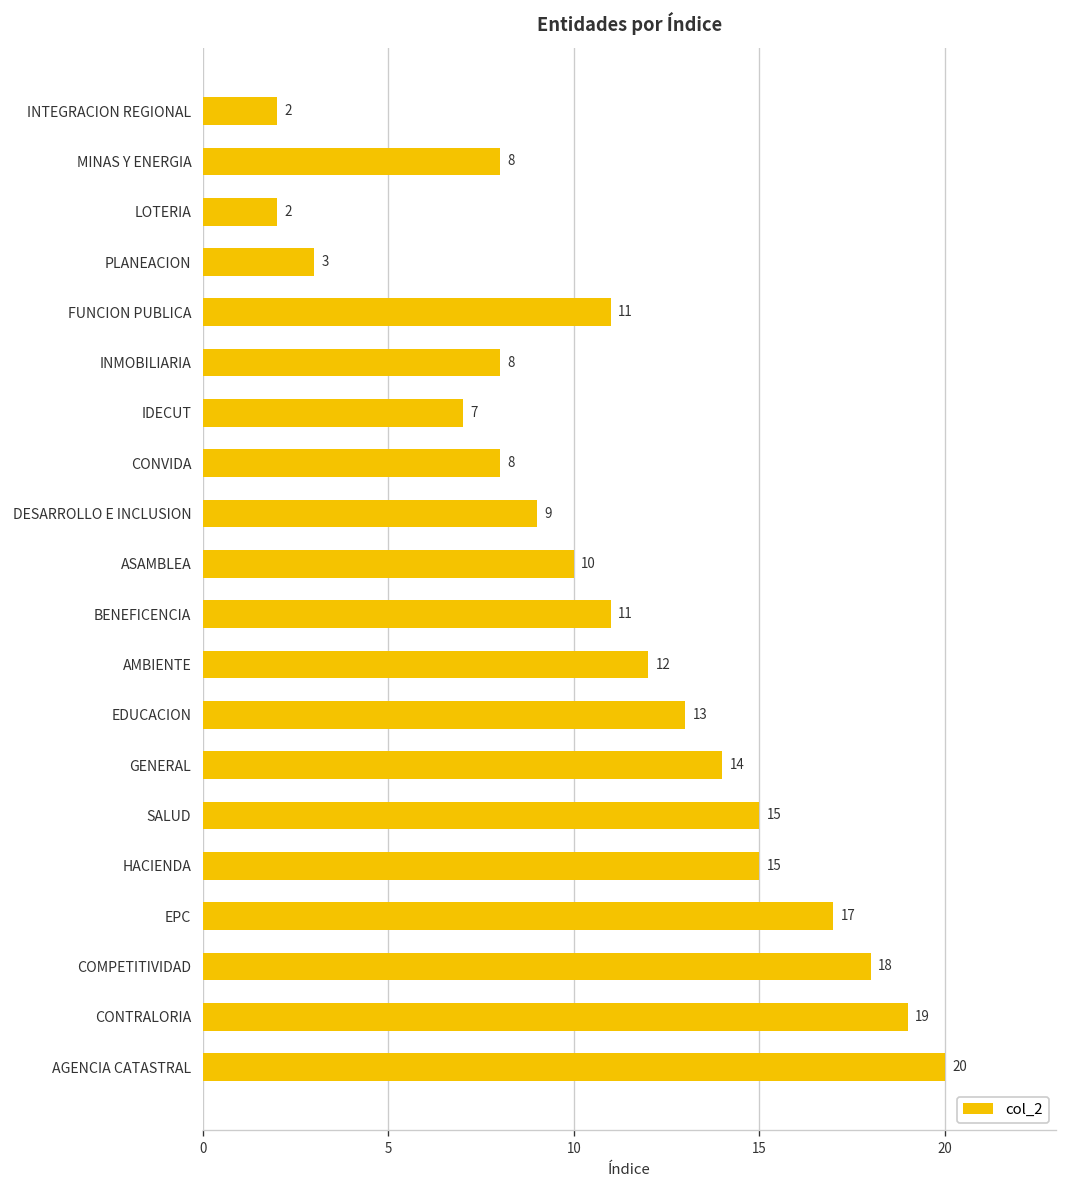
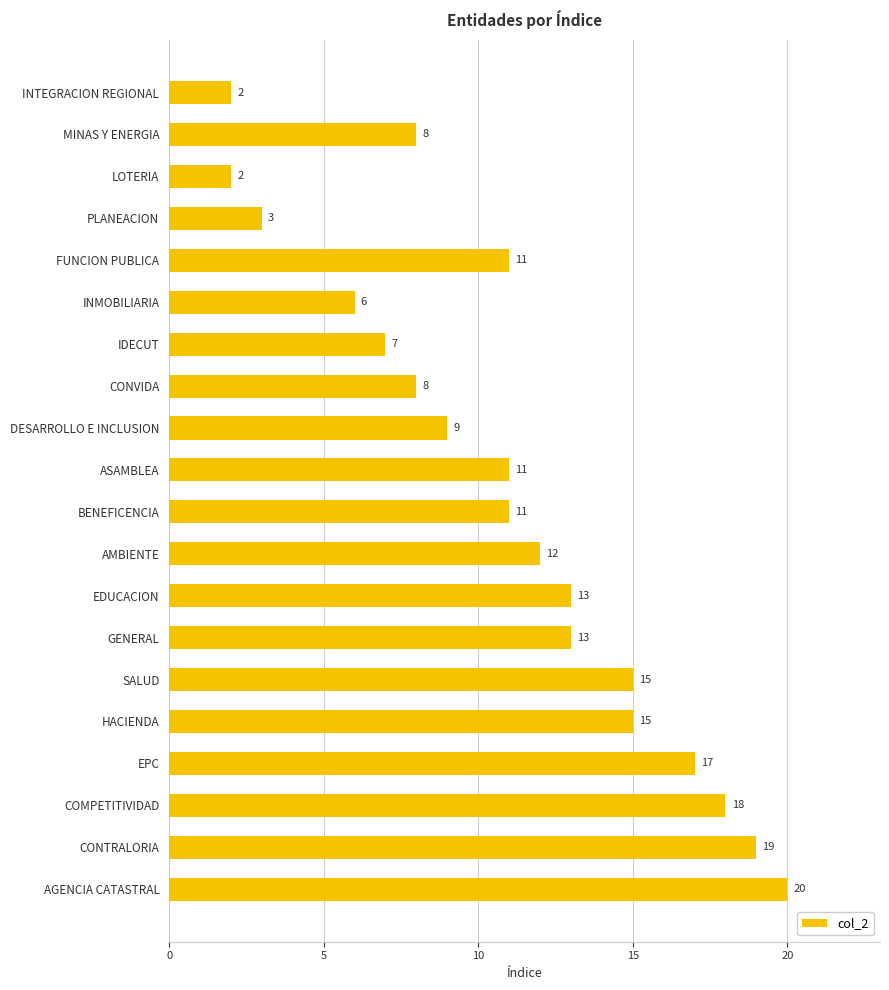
  {
    "INTEGRACION REGIONAL": 2,
    "MINAS Y ENERGIA": 8,
    "LOTERIA": 2,
    "PLANEACION": 3,
    "FUNCION PUBLICA": 11,
-   "INMOBILIARIA": 8,
+   "INMOBILIARIA": 6,
    "IDECUT": 7,
    "CONVIDA": 8,
    "DESARROLLO E INCLUSION": 9,
-   "ASAMBLEA": 10,
+   "ASAMBLEA": 11,
    "BENEFICENCIA": 11,
    "AMBIENTE": 12,
    "EDUCACION": 13,
-   "GENERAL": 14,
+   "GENERAL": 13,
    "SALUD": 15,
    "HACIENDA": 15,
    "EPC": 17,
    "COMPETITIVIDAD": 18,
    "CONTRALORIA": 19,
    "AGENCIA CATASTRAL": 20
  }
